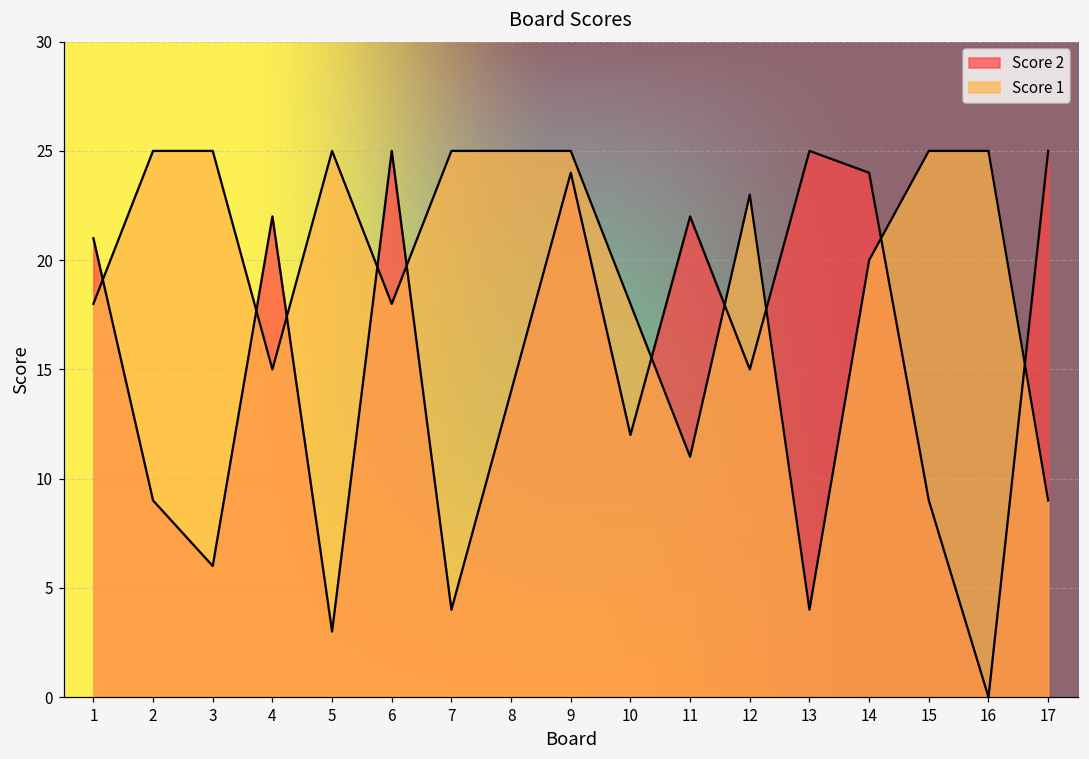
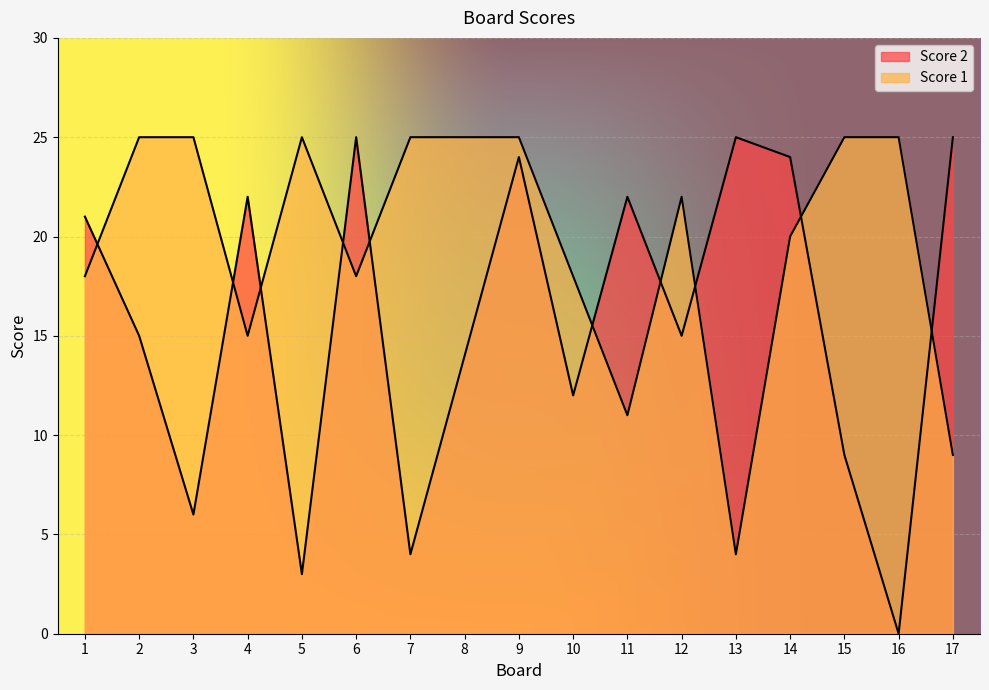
  {
    "Score 2": {
      "1": 21,
-     "2": 9,
+     "2": 15,
      "3": 6,
      "4": 22,
      "5": 3,
      "6": 25,
      "7": 4,
      "8": 14,
      "9": 24,
      "10": 12,
      "11": 22,
      "12": 15,
      "13": 25,
      "14": 24,
      "15": 9,
      "16": 0,
      "17": 25
    },
    "Score 1": {
      "1": 18,
      "2": 25,
      "3": 25,
      "4": 15,
      "5": 25,
      "6": 18,
      "7": 25,
      "8": 25,
      "9": 25,
      "10": 18,
      "11": 11,
-     "12": 23,
+     "12": 22,
      "13": 4,
      "14": 20,
      "15": 25,
      "16": 25,
      "17": 9
    }
  }
